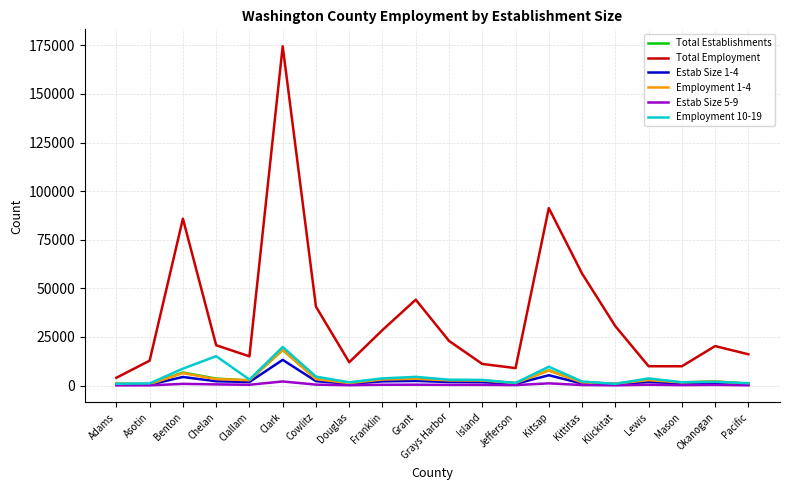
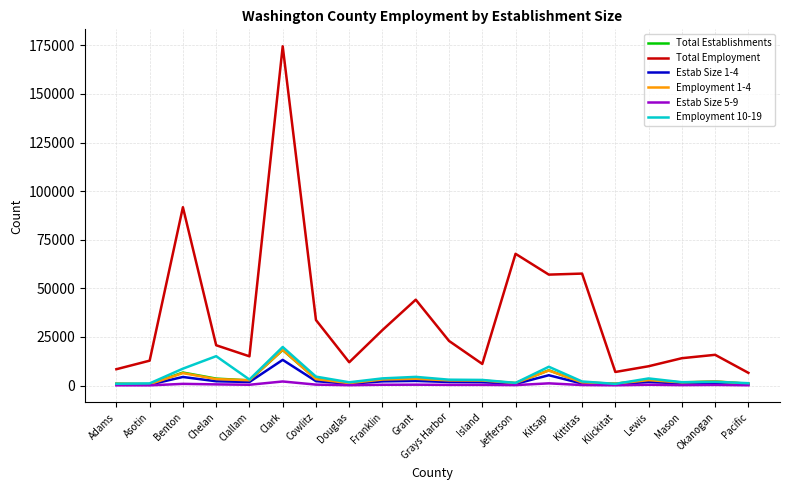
  {
    "Total Employment": {
-     "Adams": 4000,
+     "Adams": 8000,
      "Asotin": 13000,
-     "Benton": 86000,
+     "Benton": 92000,
      "Chelan": 21000,
      "Clallam": 15000,
      "Clark": 175000,
-     "Cowlitz": 41000,
+     "Cowlitz": 34000,
      "Douglas": 12000,
      "Franklin": 29000,
      "Grant": 44000,
      "Grays Harbor": 23000,
      "Island": 11000,
-     "Jefferson": 9000,
-     "Kitsap": 91000,
+     "Jefferson": 68000,
+     "Kitsap": 57000,
      "Kittitas": 58000,
-     "Klickitat": 31000,
+     "Klickitat": 7000,
      "Lewis": 10000,
-     "Mason": 10000,
-     "Okanogan": 20000,
-     "Pacific": 16000
+     "Mason": 14000,
+     "Okanogan": 16000,
+     "Pacific": 7000
    },
    "Estab Size 1-4": {
      "Benton": 4000,
      "Clark": 13000,
      "Kitsap": 5000
    },
    "Estab Size 5-9": {
      "Benton": 1000,
      "Chelan": 1000,
      "Clallam": 0,
      "Clark": 2000,
      "Cowlitz": 0,
      "Franklin": 0,
      "Grant": 0,
      "Grays Harbor": 0,
      "Island": 0,
      "Kitsap": 1000,
      "Lewis": 0
    },
    "Employment 10-19": {
      "Benton": 9000,
      "Chelan": 15000,
      "Clark": 20000,
      "Kitsap": 10000
    }
  }
